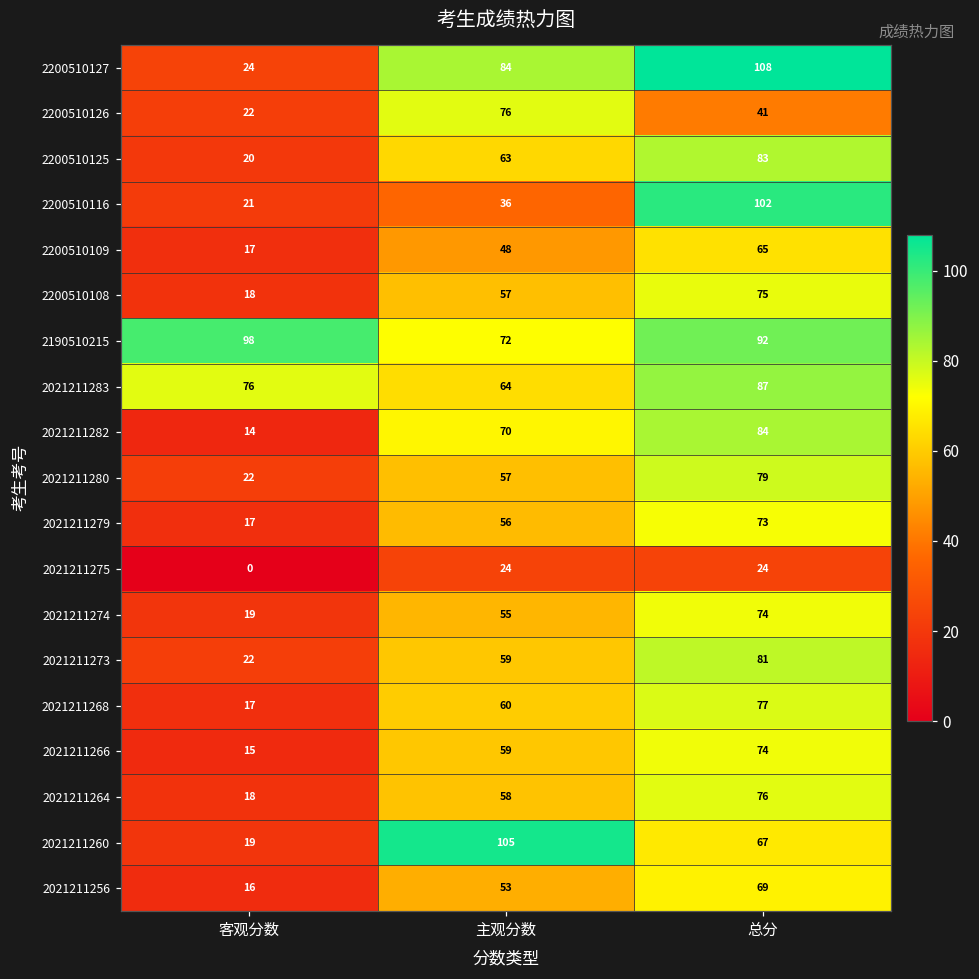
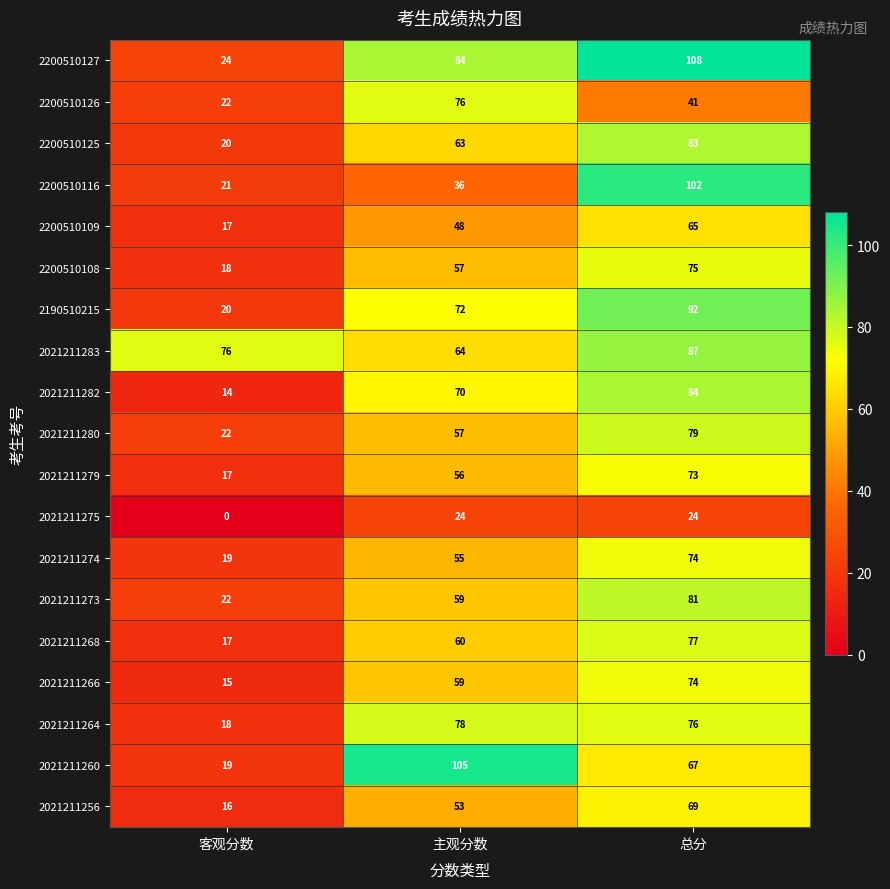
  {
    "2200510127": {
      "客观分数": 24,
      "主观分数": 84,
      "总分": 108
    },
    "2200510126": {
      "客观分数": 22,
      "主观分数": 76,
      "总分": 41
    },
    "2200510125": {
      "客观分数": 20,
      "主观分数": 63,
      "总分": 83
    },
    "2200510116": {
      "客观分数": 21,
      "主观分数": 36,
      "总分": 102
    },
    "2200510109": {
      "客观分数": 17,
      "主观分数": 48,
      "总分": 65
    },
    "2200510108": {
      "客观分数": 18,
      "主观分数": 57,
      "总分": 75
    },
    "2190510215": {
-     "客观分数": 98,
+     "客观分数": 20,
      "主观分数": 72,
      "总分": 92
    },
    "2021211283": {
      "客观分数": 76,
      "主观分数": 64,
      "总分": 87
    },
    "2021211282": {
      "客观分数": 14,
      "主观分数": 70,
      "总分": 84
    },
    "2021211280": {
      "客观分数": 22,
      "主观分数": 57,
      "总分": 79
    },
    "2021211279": {
      "客观分数": 17,
      "主观分数": 56,
      "总分": 73
    },
    "2021211275": {
      "客观分数": 0,
      "主观分数": 24,
      "总分": 24
    },
    "2021211274": {
      "客观分数": 19,
      "主观分数": 55,
      "总分": 74
    },
    "2021211273": {
      "客观分数": 22,
      "主观分数": 59,
      "总分": 81
    },
    "2021211268": {
      "客观分数": 17,
      "主观分数": 60,
      "总分": 77
    },
    "2021211266": {
      "客观分数": 15,
      "主观分数": 59,
      "总分": 74
    },
    "2021211264": {
      "客观分数": 18,
-     "主观分数": 58,
+     "主观分数": 78,
      "总分": 76
    },
    "2021211260": {
      "客观分数": 19,
      "主观分数": 105,
      "总分": 67
    },
    "2021211256": {
      "客观分数": 16,
      "主观分数": 53,
      "总分": 69
    }
  }
